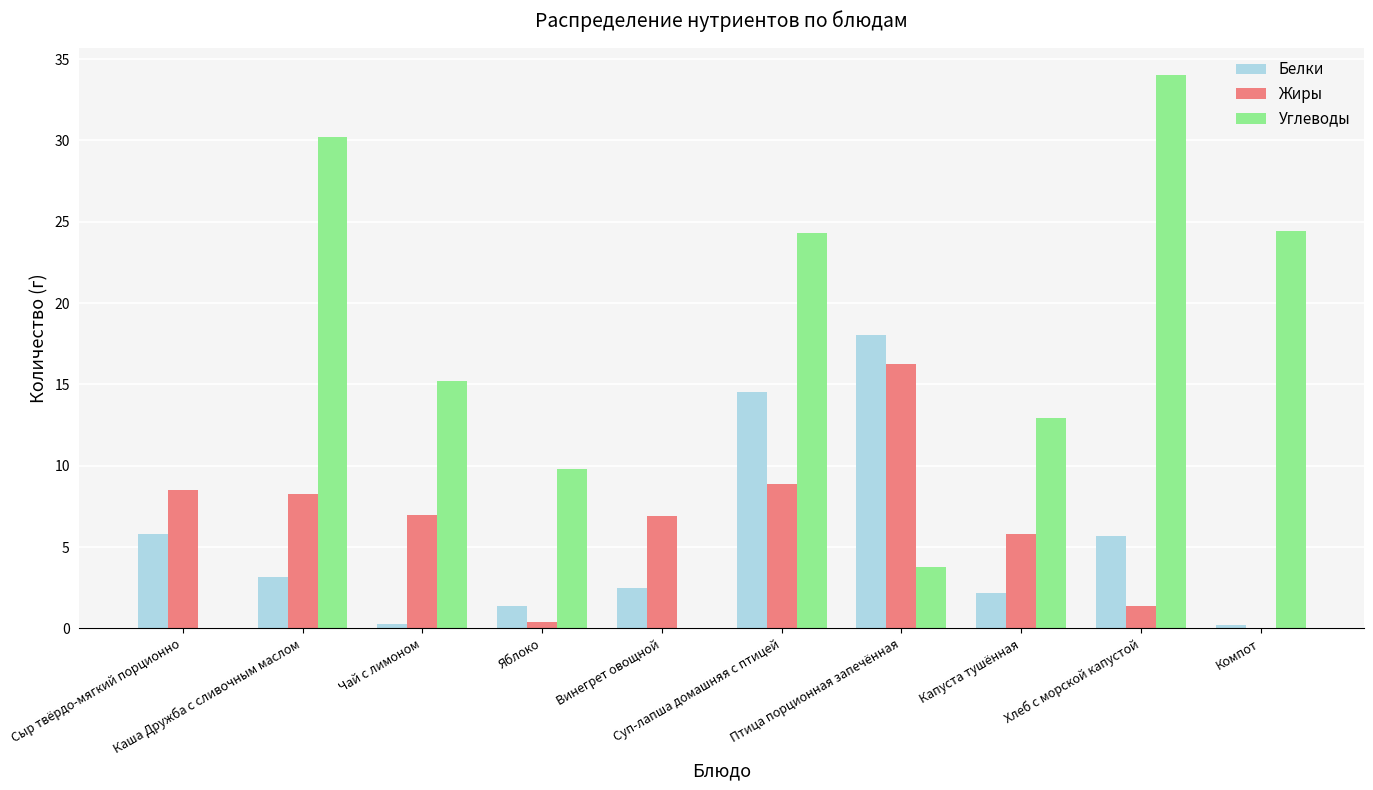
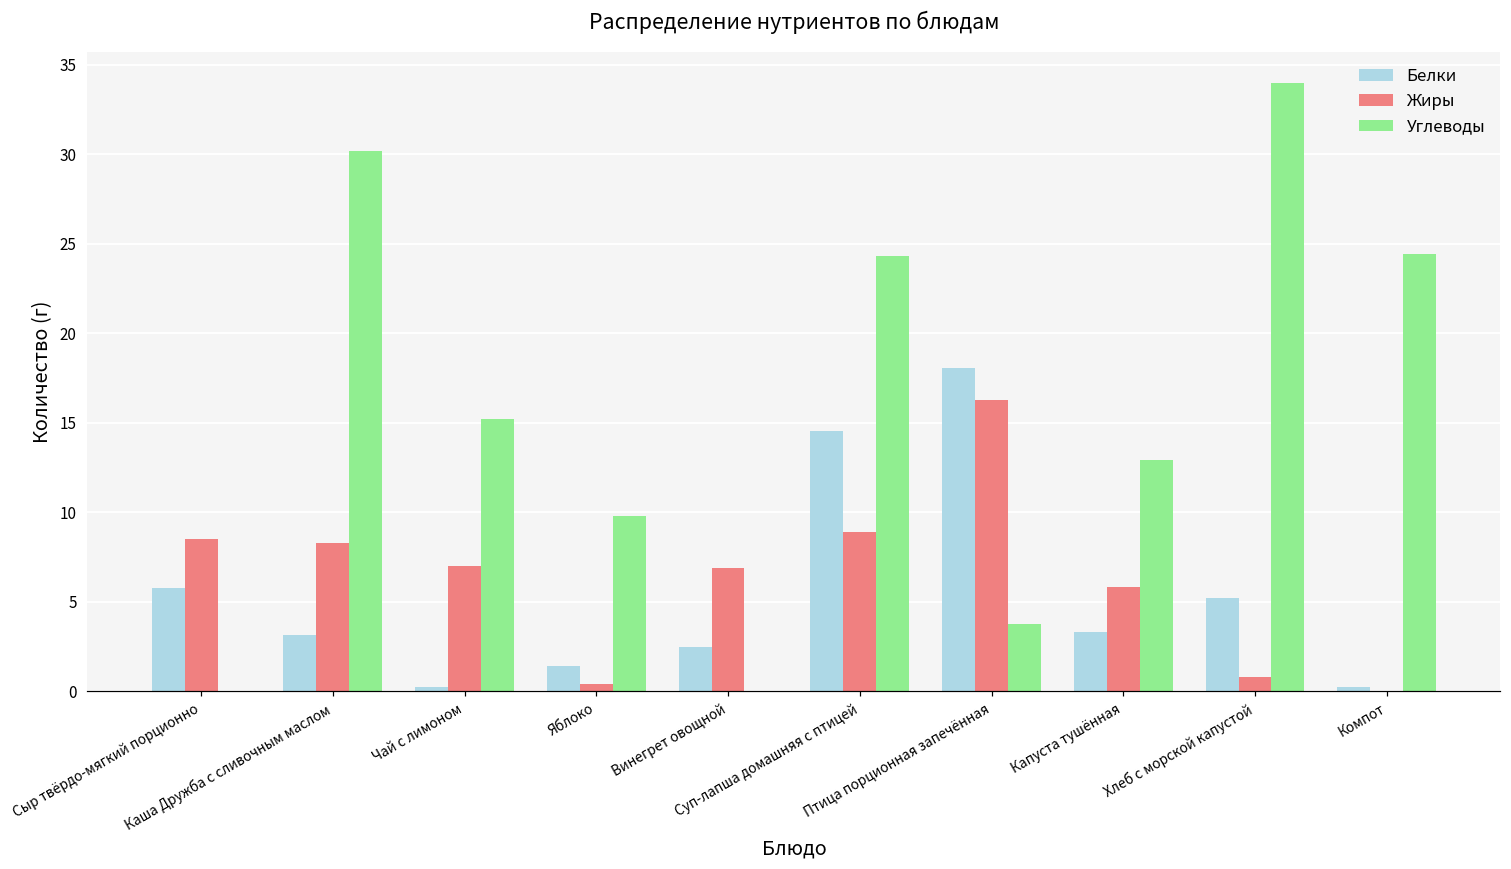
  {
    "Белки": {
      "Сыр твёрдо-мягкий порционно": 5.8,
      "Каша Дружба с сливочным маслом": 3.2,
      "Чай с лимоном": 0.3,
      "Яблоко": 1.4,
      "Винегрет овощной": 2.5,
      "Суп-лапша домашняя с птицей": 14.5,
      "Птица порционная запечённая": 18.0,
-     "Капуста тушённая": 2.2,
-     "Хлеб с морской капустой": 5.7,
+     "Капуста тушённая": 3.3,
+     "Хлеб с морской капустой": 5.2,
      "Компот": 0.2
    },
    "Жиры": {
      "Сыр твёрдо-мягкий порционно": 8.5,
      "Каша Дружба с сливочным маслом": 8.3,
      "Чай с лимоном": 7.0,
      "Яблоко": 0.4,
      "Винегрет овощной": 6.9,
      "Суп-лапша домашняя с птицей": 8.9,
      "Птица порционная запечённая": 16.3,
      "Капуста тушённая": 5.8,
-     "Хлеб с морской капустой": 1.4,
+     "Хлеб с морской капустой": 0.8,
      "Компот": 0.0
    },
    "Углеводы": {
      "Каша Дружба с сливочным маслом": 30.2,
      "Чай с лимоном": 15.2,
      "Яблоко": 9.8,
      "Винегрет овощной": 0.0,
      "Суп-лапша домашняя с птицей": 24.3,
      "Птица порционная запечённая": 3.8,
      "Капуста тушённая": 12.9,
      "Хлеб с морской капустой": 34.0,
      "Компот": 24.4
    }
  }
